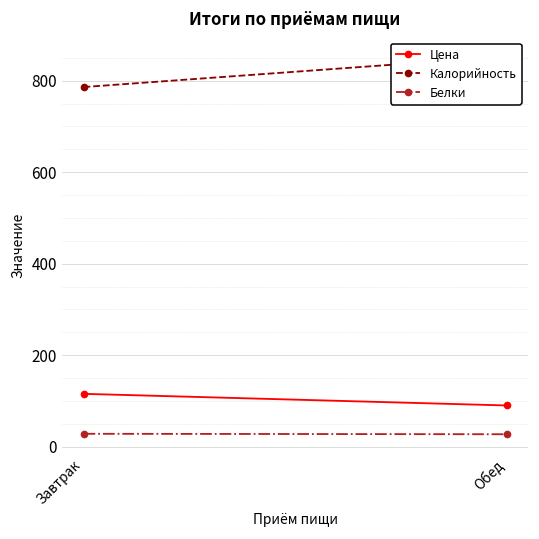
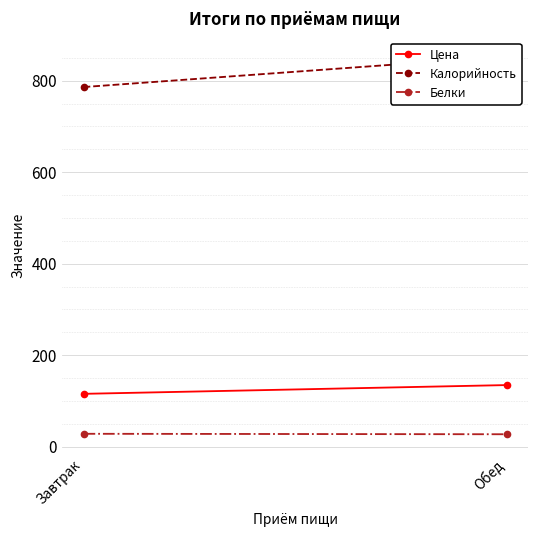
  {
    "Цена": {
      "Завтрак": 120,
-     "Обед": 90
+     "Обед": 130
    },
    "Калорийность": {
      "Завтрак": 790
    },
    "Белки": {
      "Завтрак": 30,
      "Обед": 30
    }
  }
